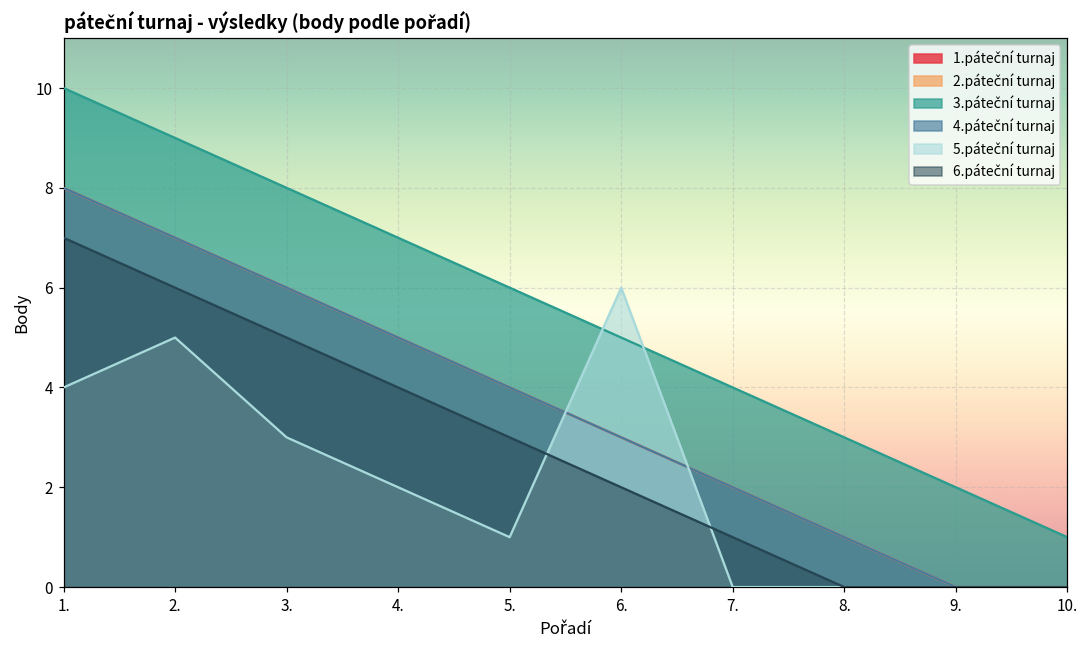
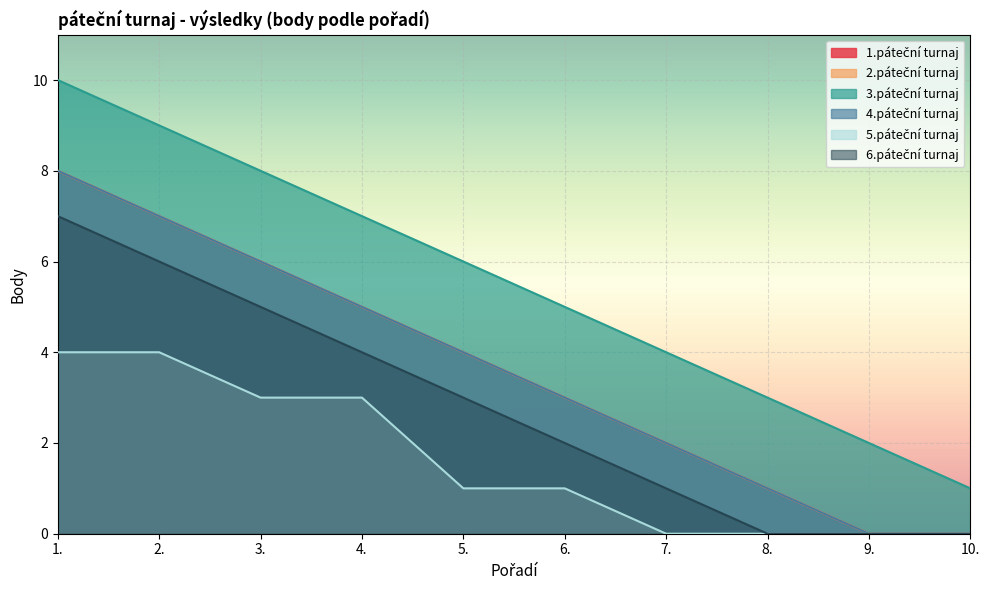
  {
    "5.páteční turnaj": {
      "1.": 4,
-     "2.": 5,
+     "2.": 4,
      "3.": 3,
-     "4.": 2,
+     "4.": 3,
      "5.": 1,
-     "6.": 6,
+     "6.": 1,
      "7.": 0
    }
  }
